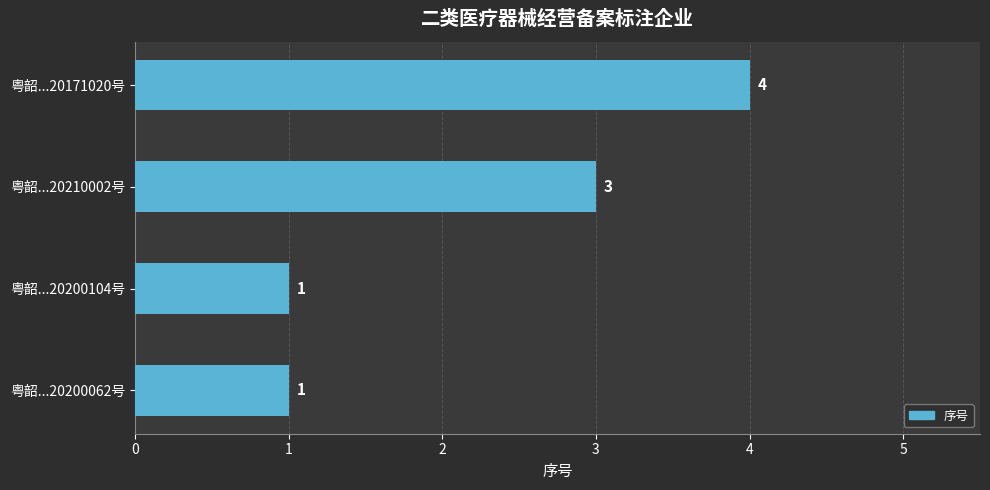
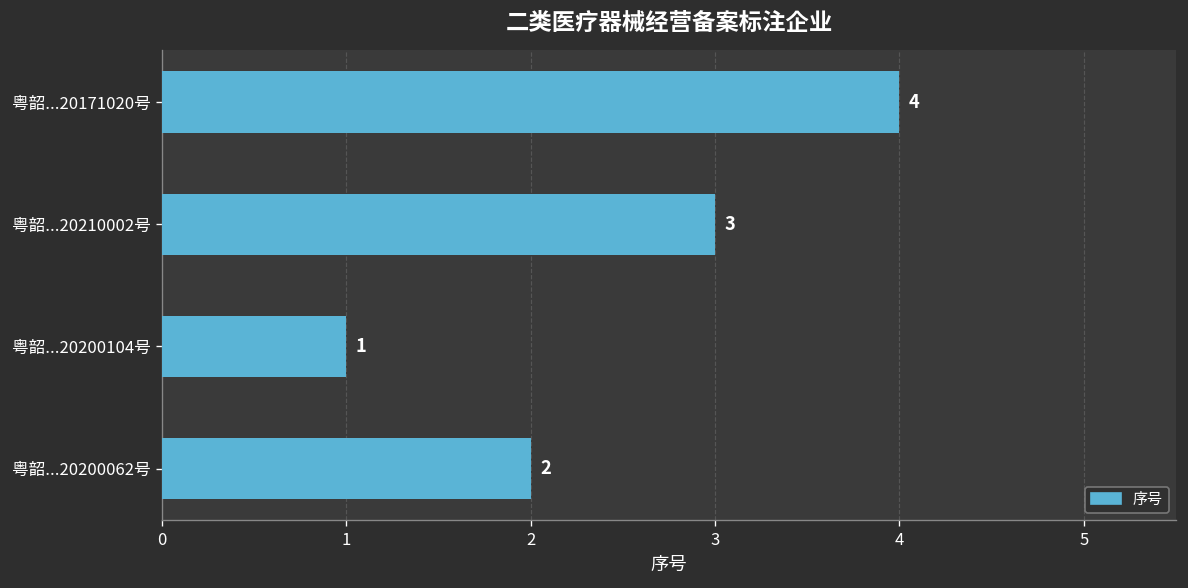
  {
    "粤韶...20171020号": 4,
    "粤韶...20210002号": 3,
    "粤韶...20200104号": 1,
-   "粤韶...20200062号": 1
+   "粤韶...20200062号": 2
  }
